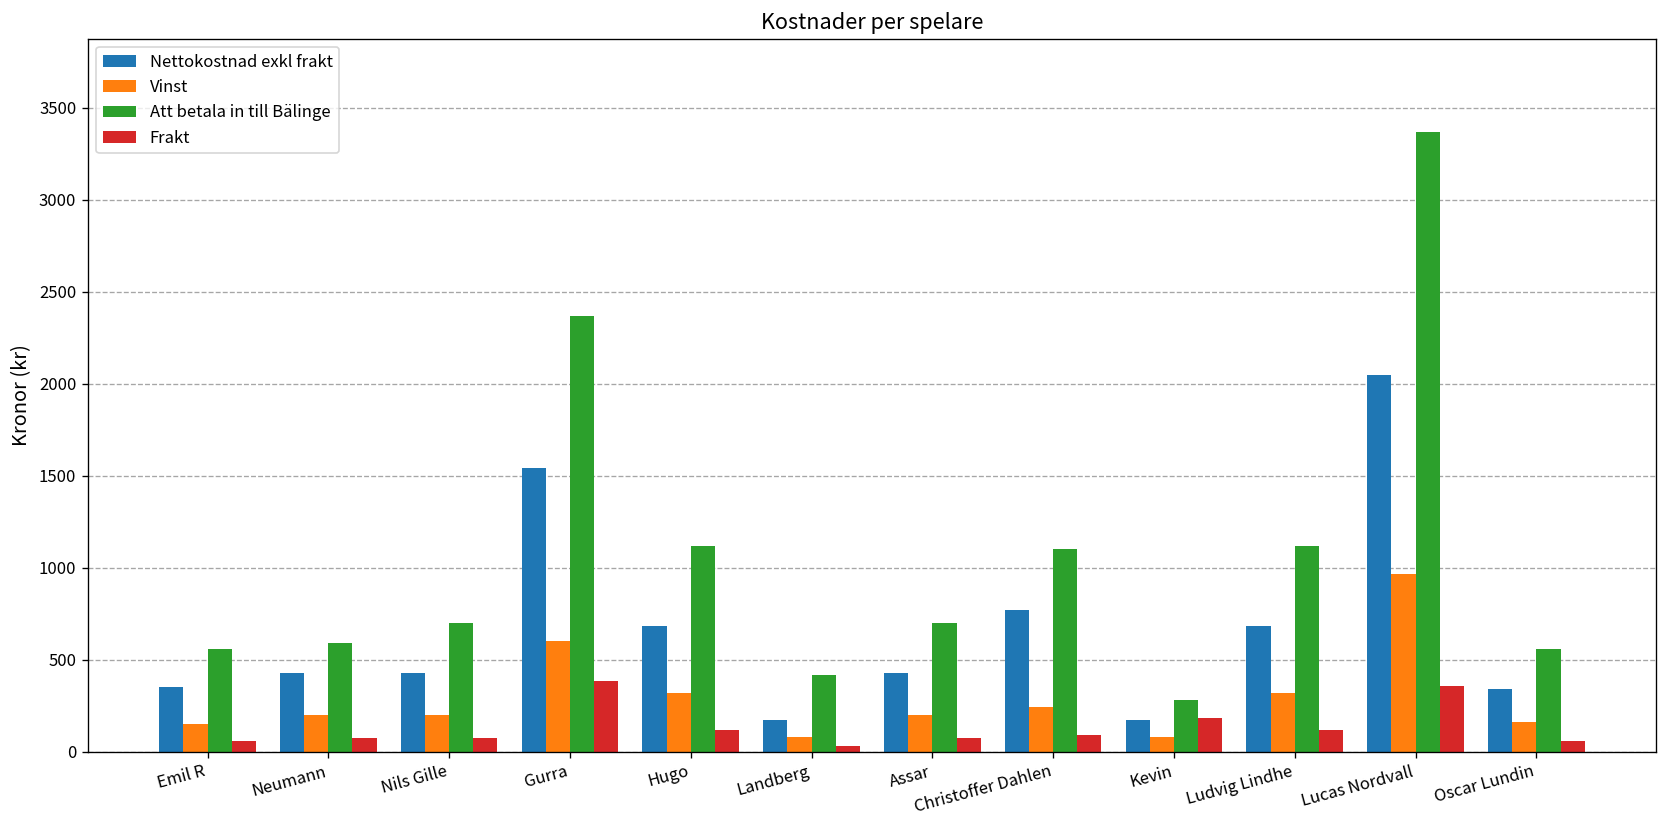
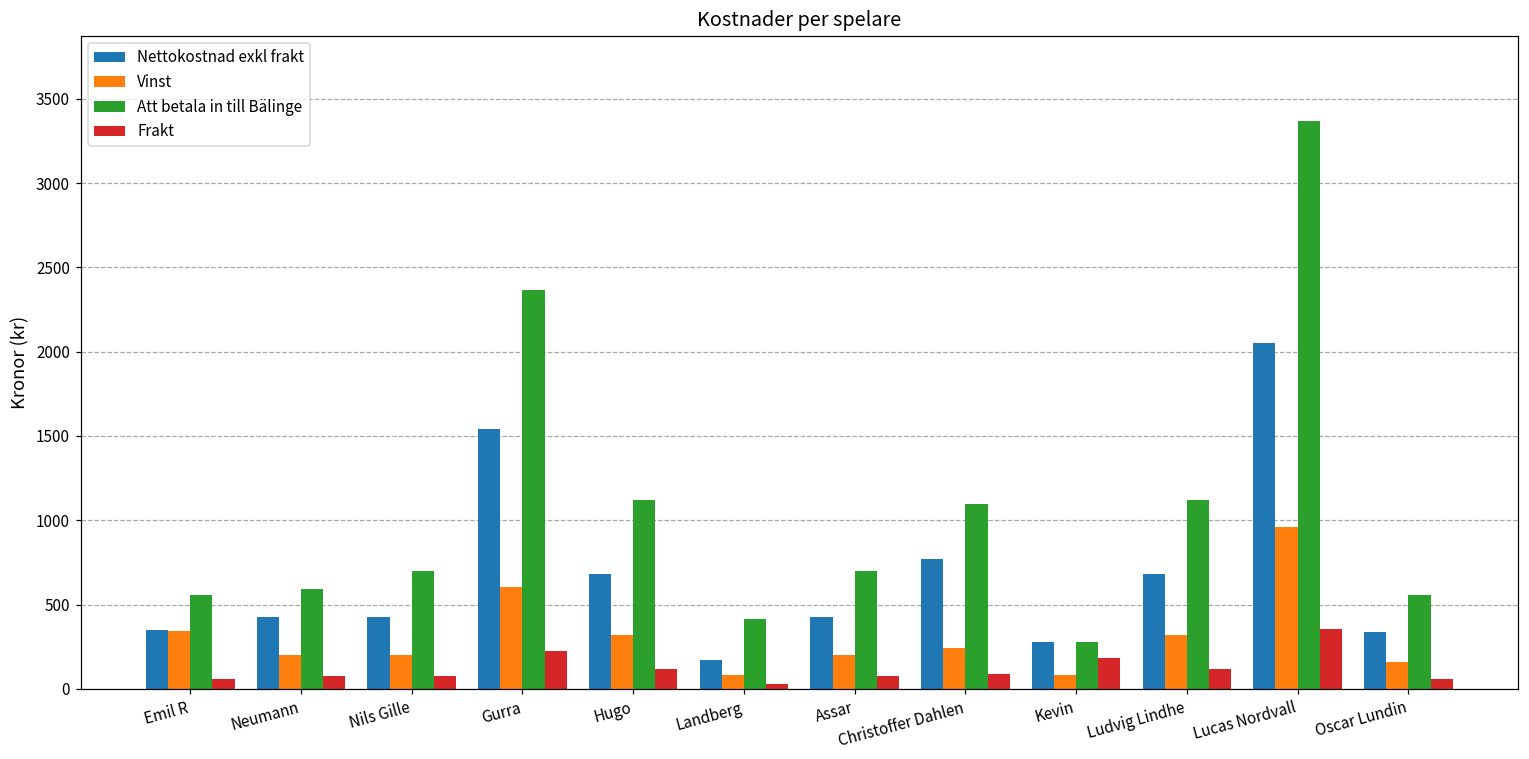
  {
    "Nettokostnad exkl frakt": {
      "Emil R": 350,
      "Neumann": 430,
      "Nils Gille": 430,
      "Gurra": 1540,
      "Hugo": 680,
      "Landberg": 170,
      "Assar": 430,
      "Christoffer Dahlen": 770,
-     "Kevin": 170,
+     "Kevin": 280,
      "Ludvig Lindhe": 680,
      "Lucas Nordvall": 2050,
      "Oscar Lundin": 340
    },
    "Vinst": {
-     "Emil R": 150,
+     "Emil R": 350,
      "Neumann": 200,
      "Nils Gille": 200,
      "Gurra": 600,
      "Hugo": 320,
      "Landberg": 80,
      "Assar": 200,
      "Christoffer Dahlen": 240,
      "Kevin": 80,
      "Ludvig Lindhe": 320,
      "Lucas Nordvall": 960,
      "Oscar Lundin": 160
    },
    "Att betala in till Bälinge": {
      "Emil R": 560,
      "Neumann": 590,
      "Nils Gille": 700,
      "Gurra": 2370,
      "Hugo": 1120,
      "Landberg": 420,
      "Assar": 700,
      "Christoffer Dahlen": 1100,
      "Kevin": 280,
      "Ludvig Lindhe": 1120,
      "Lucas Nordvall": 3370,
      "Oscar Lundin": 560
    },
    "Frakt": {
      "Emil R": 60,
      "Neumann": 70,
      "Nils Gille": 70,
-     "Gurra": 380,
+     "Gurra": 220,
      "Hugo": 120,
      "Landberg": 30,
      "Assar": 70,
      "Christoffer Dahlen": 90,
      "Kevin": 180,
      "Ludvig Lindhe": 120,
      "Lucas Nordvall": 360,
      "Oscar Lundin": 60
    }
  }
